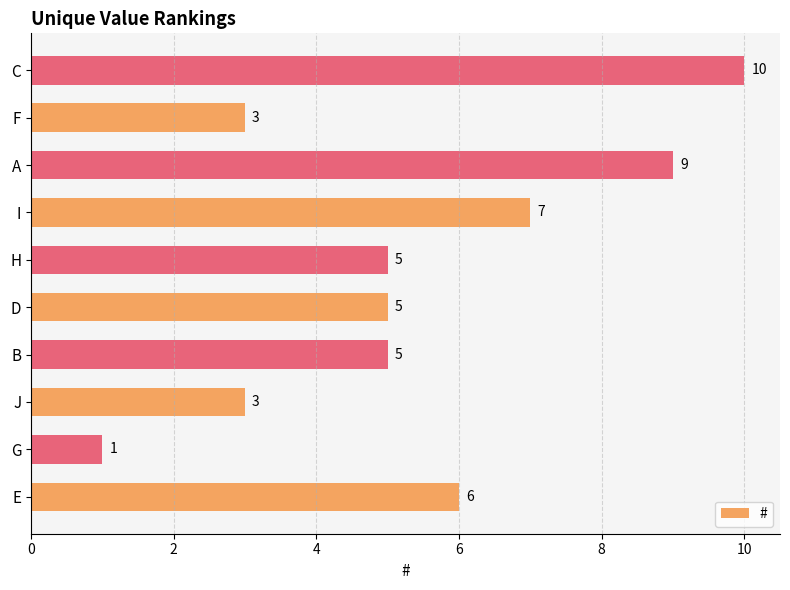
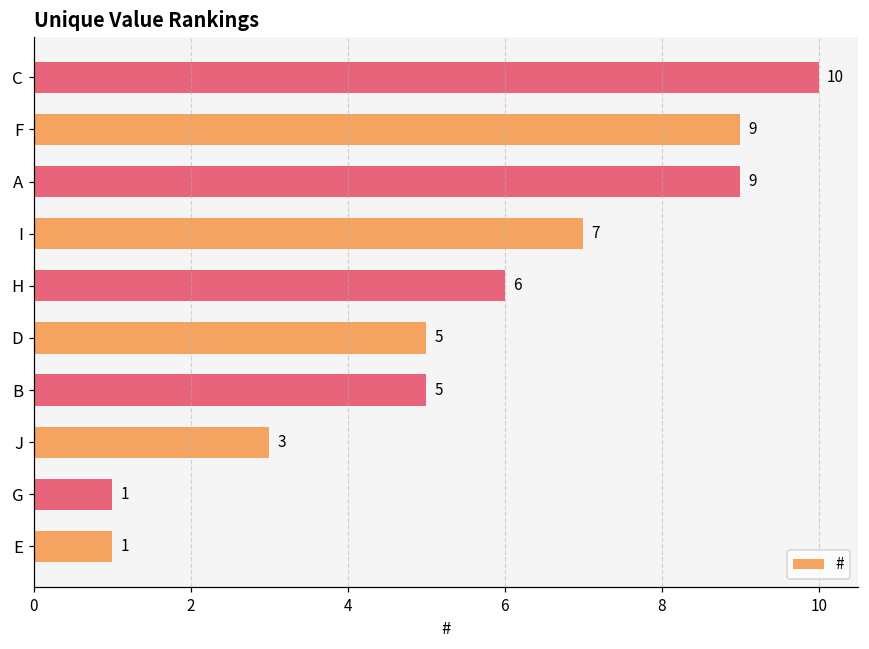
  {
    "C": 10,
-   "F": 3,
+   "F": 9,
    "A": 9,
    "I": 7,
-   "H": 5,
+   "H": 6,
    "D": 5,
    "B": 5,
    "J": 3,
    "G": 1,
-   "E": 6
+   "E": 1
  }
